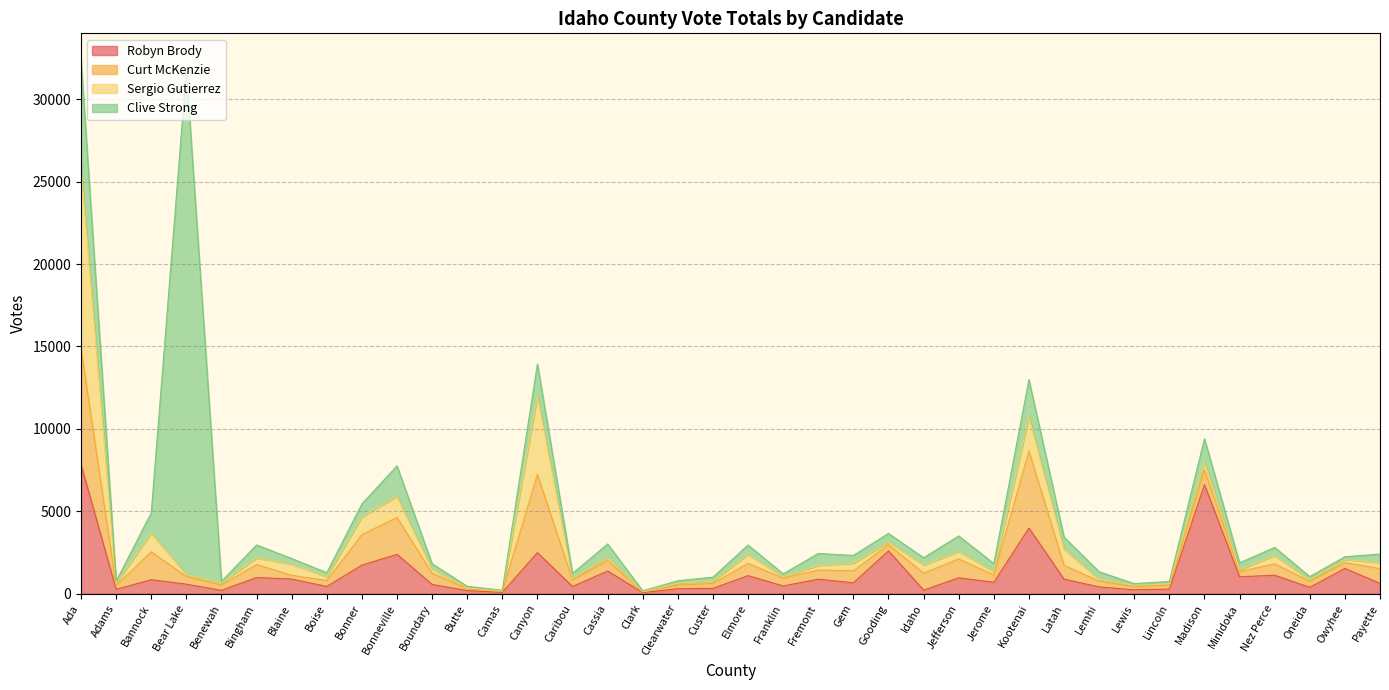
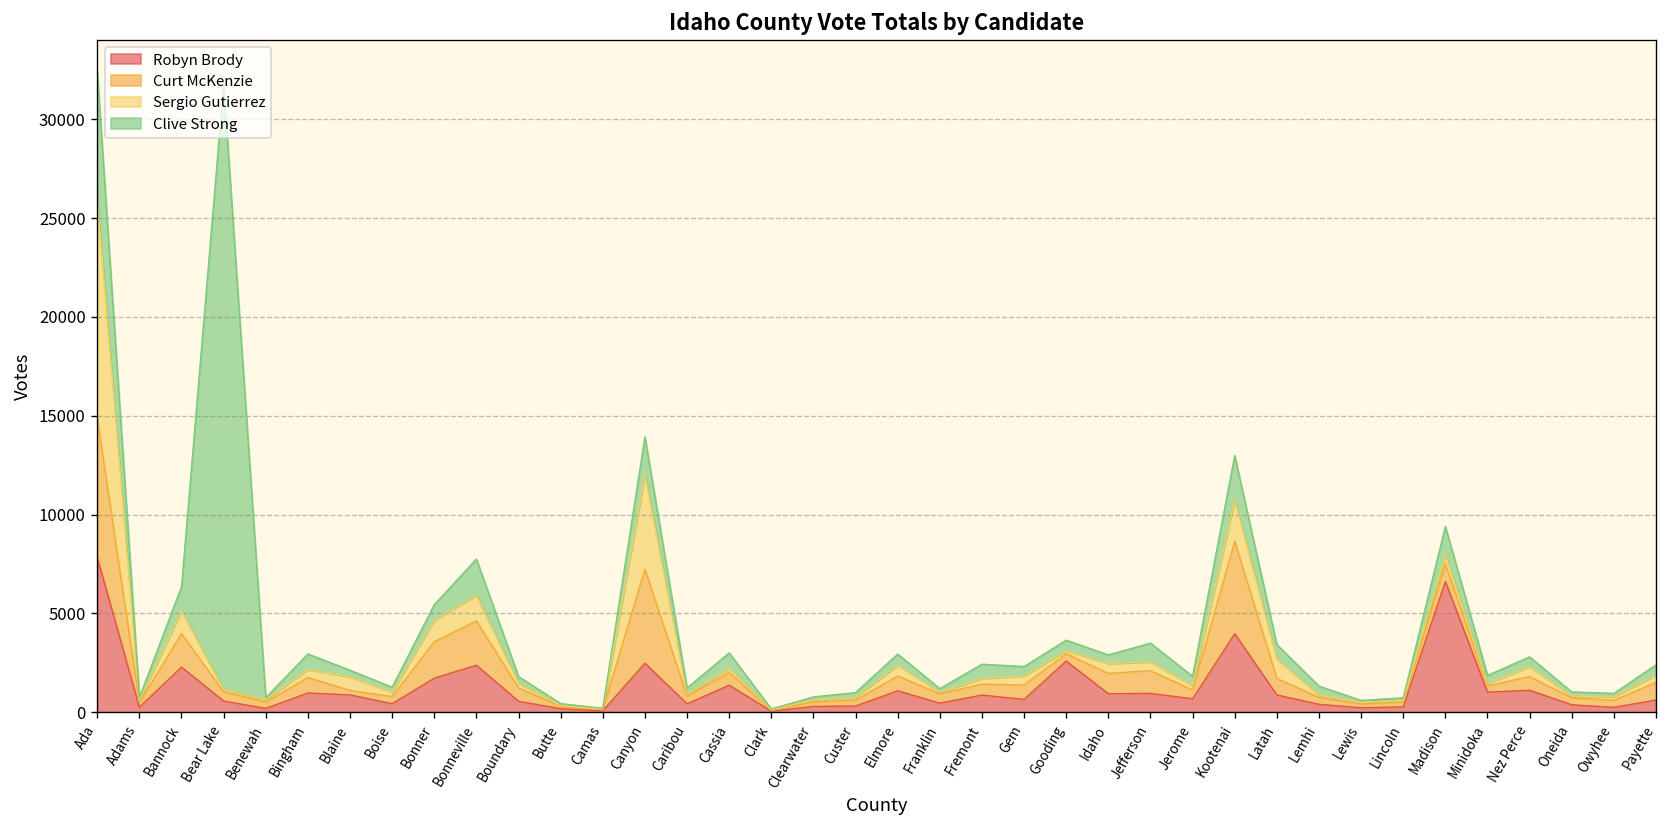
  {
    "Robyn Brody": {
      "Ada": 7800,
      "Adams": 300,
-     "Bannock": 800,
+     "Bannock": 2300,
      "Bear Lake": 600,
      "Benewah": 200,
      "Bingham": 1000,
      "Blaine": 900,
      "Boise": 400,
      "Bonner": 1700,
      "Bonneville": 2400,
      "Boundary": 600,
      "Canyon": 2500,
      "Caribou": 400,
      "Cassia": 1400,
      "Clearwater": 300,
      "Custer": 300,
      "Elmore": 1100,
      "Franklin": 500,
      "Fremont": 900,
      "Gem": 700,
      "Gooding": 2600,
-     "Idaho": 200,
+     "Idaho": 900,
      "Jefferson": 1000,
      "Jerome": 700,
      "Kootenai": 4000,
      "Latah": 900,
      "Lemhi": 400,
      "Lewis": 200,
      "Lincoln": 300,
      "Madison": 6600,
      "Minidoka": 1000,
      "Nez Perce": 1100,
      "Oneida": 400,
-     "Owyhee": 1500,
+     "Owyhee": 300,
      "Payette": 600
    },
    "Clive Strong": {
      "Ada": 6500,
      "Bannock": 1200,
      "Bingham": 800,
      "Blaine": 300,
      "Boise": 200,
      "Bonner": 800,
      "Bonneville": 1800,
      "Boundary": 300,
      "Canyon": 1900,
      "Caribou": 300,
      "Cassia": 800,
      "Custer": 200,
      "Elmore": 600,
      "Franklin": 200,
      "Fremont": 700,
      "Gem": 500,
      "Gooding": 500,
      "Idaho": 400,
      "Jefferson": 900,
      "Jerome": 500,
      "Kootenai": 2200,
      "Latah": 700,
      "Lemhi": 500,
      "Madison": 1400,
      "Minidoka": 400,
      "Nez Perce": 500,
      "Oneida": 200,
      "Owyhee": 200,
      "Payette": 500
    }
  }
